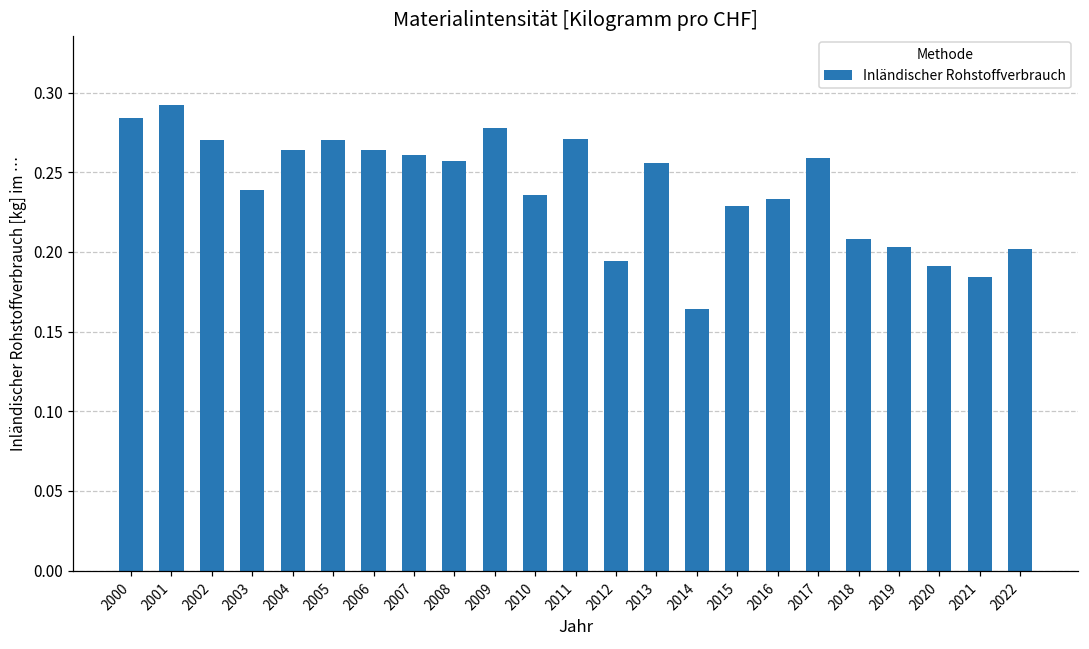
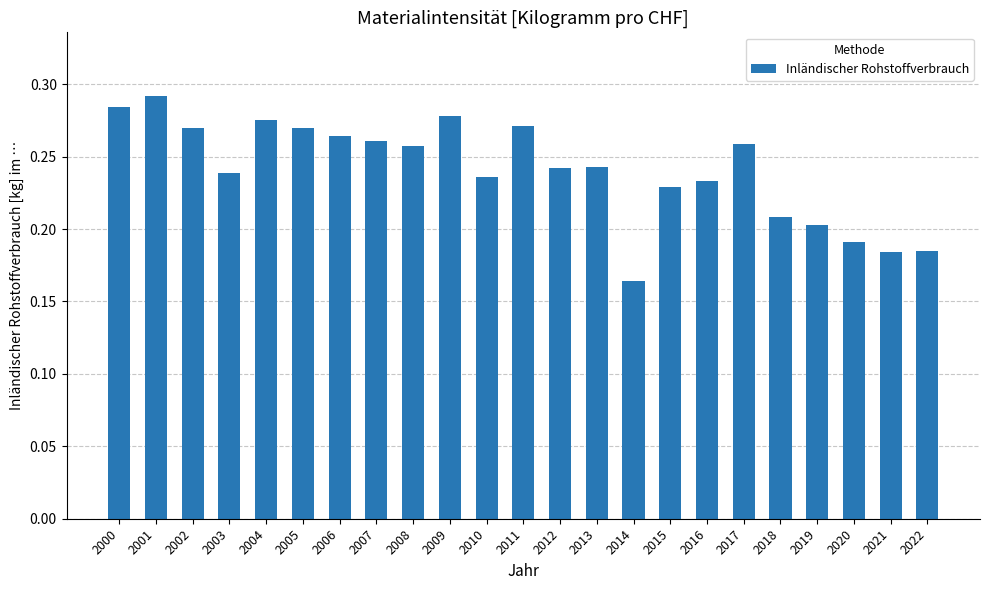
  {
    "2000": 0.284,
    "2001": 0.292,
    "2002": 0.270,
    "2003": 0.239,
-   "2004": 0.264,
+   "2004": 0.275,
    "2005": 0.270,
    "2006": 0.264,
    "2007": 0.261,
    "2008": 0.257,
    "2009": 0.278,
    "2010": 0.236,
    "2011": 0.271,
-   "2012": 0.194,
-   "2013": 0.256,
+   "2012": 0.242,
+   "2013": 0.243,
    "2014": 0.164,
    "2015": 0.229,
    "2016": 0.233,
    "2017": 0.259,
    "2018": 0.208,
    "2019": 0.203,
    "2020": 0.191,
    "2021": 0.184,
-   "2022": 0.202
+   "2022": 0.185
  }
